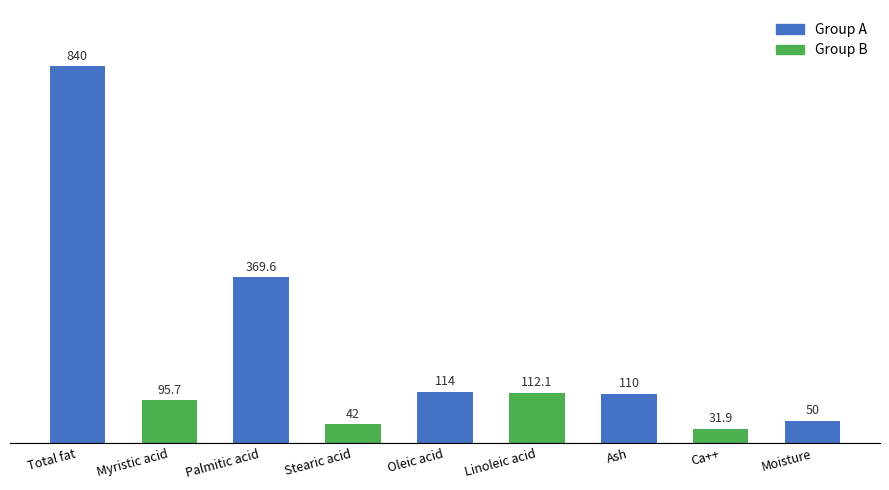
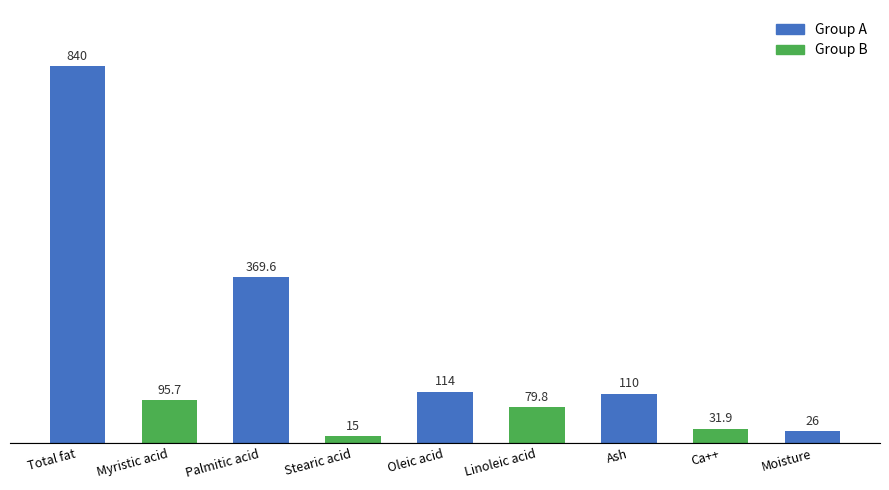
  {
    "Total fat": 840,
    "Myristic acid": 95.7,
    "Palmitic acid": 369.6,
-   "Stearic acid": 42,
+   "Stearic acid": 15,
    "Oleic acid": 114,
-   "Linoleic acid": 112.1,
+   "Linoleic acid": 79.8,
    "Ash": 110,
    "Ca++": 31.9,
-   "Moisture": 50
+   "Moisture": 26
  }
